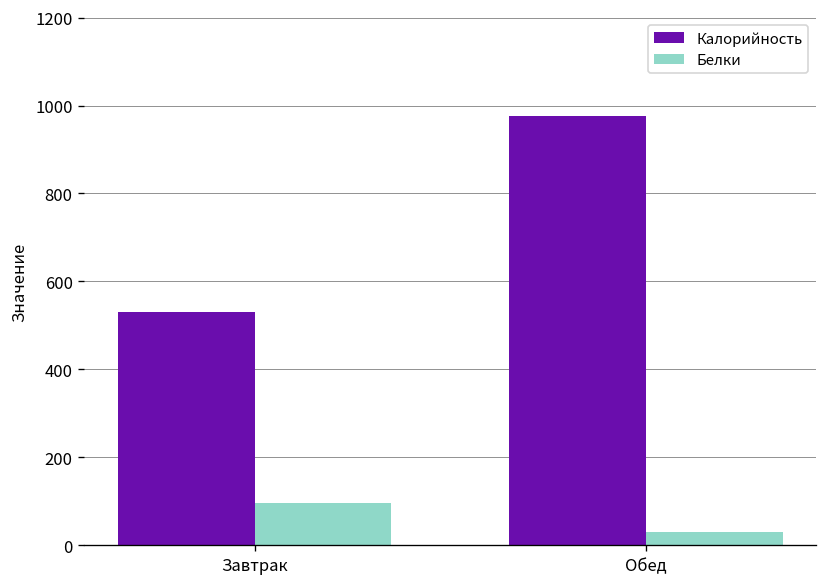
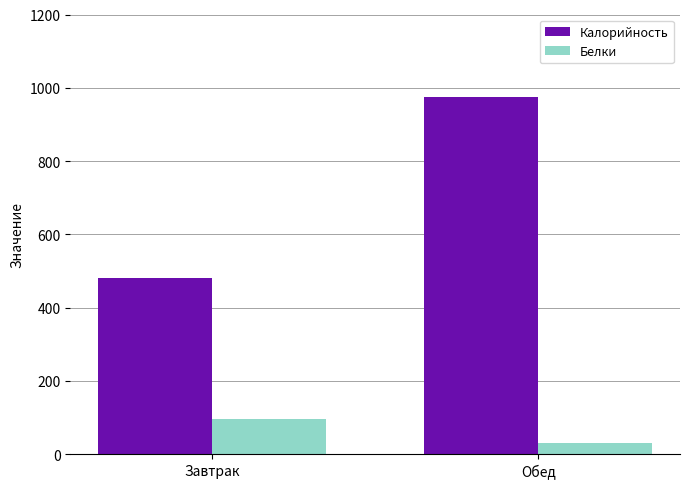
  {
    "Калорийность": {
-     "Завтрак": 530,
+     "Завтрак": 480,
      "Обед": 980
    },
    "Белки": {
      "Завтрак": 100,
      "Обед": 30
    }
  }
